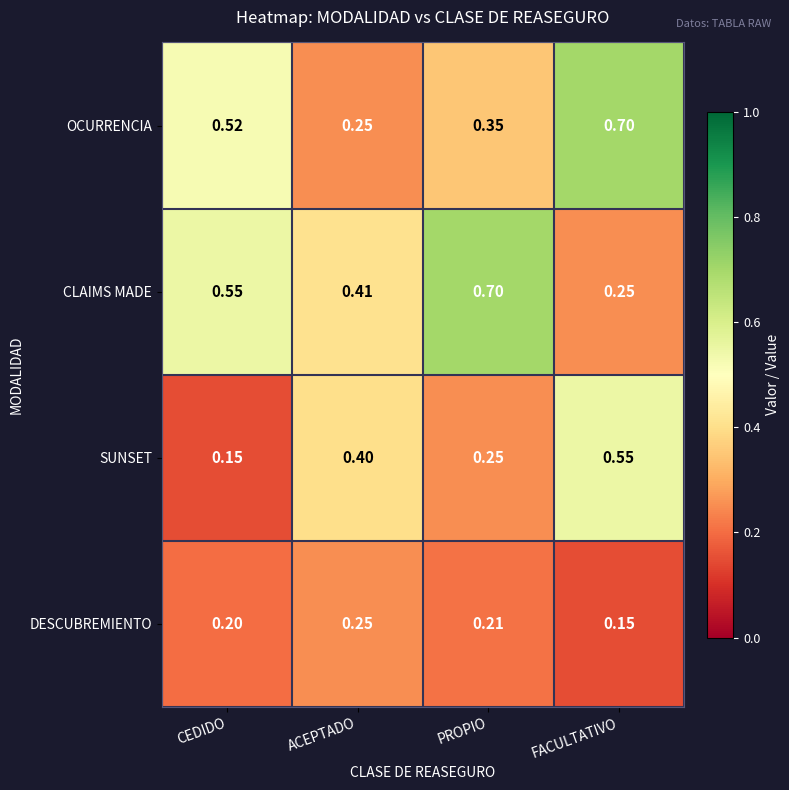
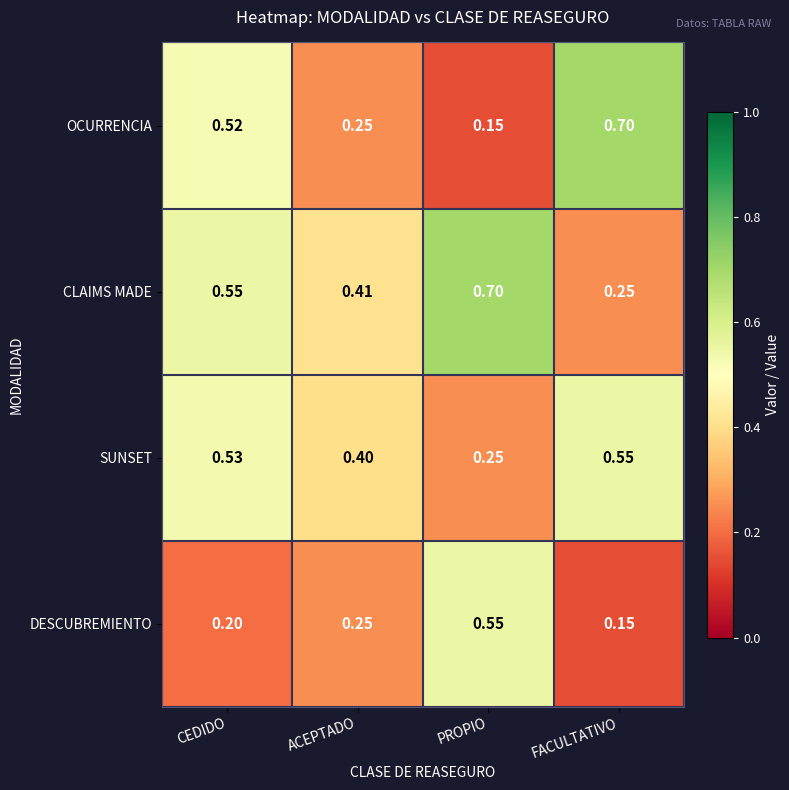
  {
    "OCURRENCIA": {
      "CEDIDO": 0.52,
      "ACEPTADO": 0.25,
-     "PROPIO": 0.35,
+     "PROPIO": 0.15,
      "FACULTATIVO": 0.70
    },
    "CLAIMS MADE": {
      "CEDIDO": 0.55,
      "ACEPTADO": 0.41,
      "PROPIO": 0.70,
      "FACULTATIVO": 0.25
    },
    "SUNSET": {
-     "CEDIDO": 0.15,
+     "CEDIDO": 0.53,
      "ACEPTADO": 0.40,
      "PROPIO": 0.25,
      "FACULTATIVO": 0.55
    },
    "DESCUBREMIENTO": {
      "CEDIDO": 0.20,
      "ACEPTADO": 0.25,
-     "PROPIO": 0.21,
+     "PROPIO": 0.55,
      "FACULTATIVO": 0.15
    }
  }
